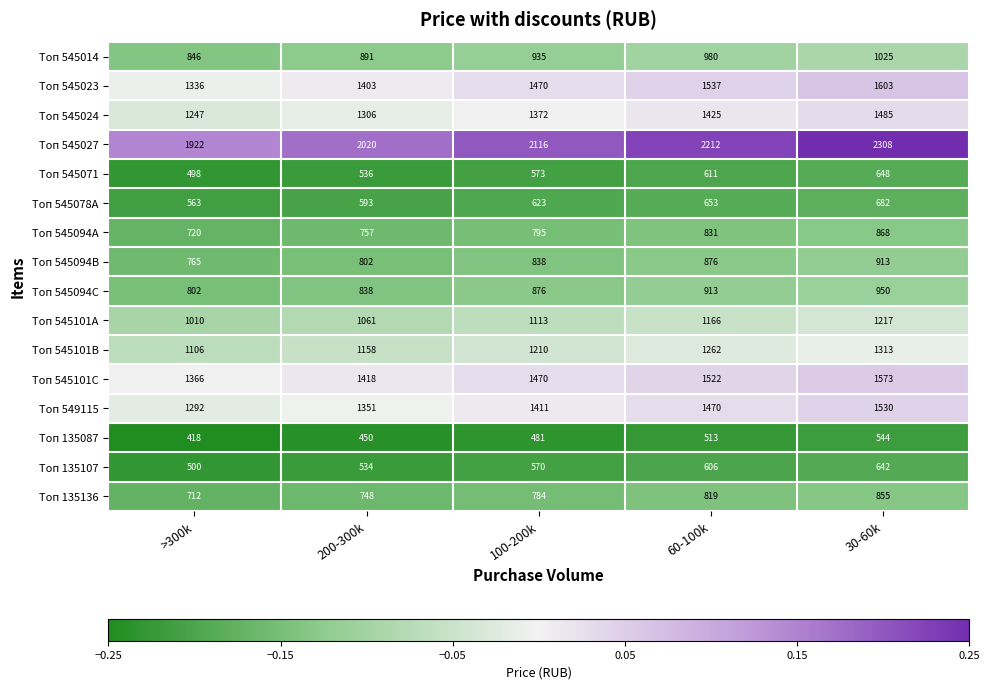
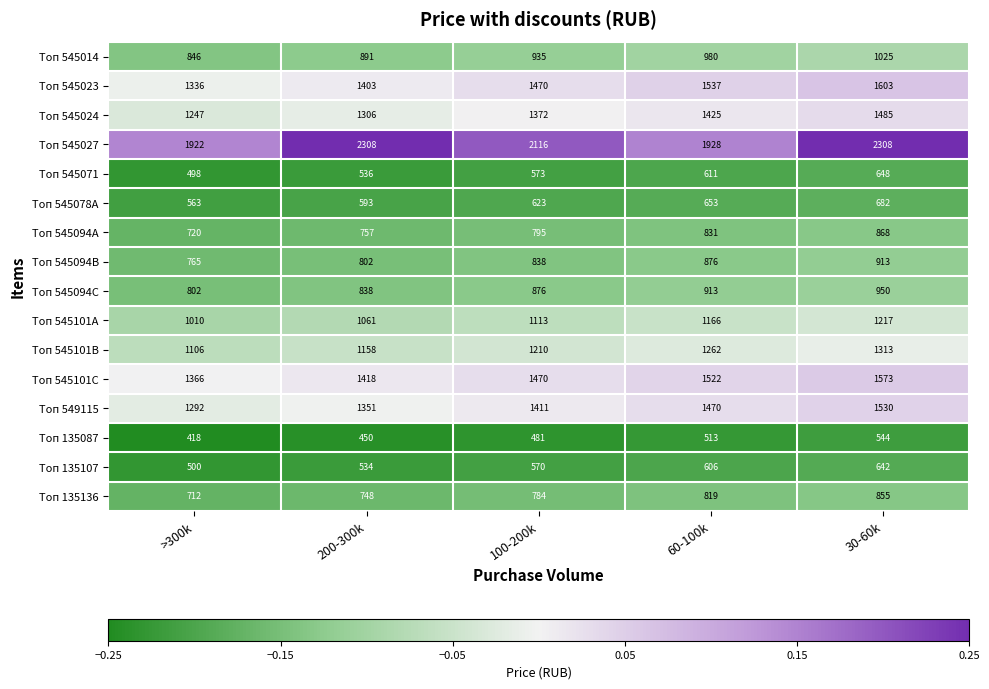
  {
    "Топ 545014": {
      ">300k": 846,
      "200-300k": 891,
      "100-200k": 935,
      "60-100k": 980,
      "30-60k": 1025
    },
    "Топ 545023": {
      ">300k": 1336,
      "200-300k": 1403,
      "100-200k": 1470,
      "60-100k": 1537,
      "30-60k": 1603
    },
    "Топ 545024": {
      ">300k": 1247,
      "200-300k": 1306,
      "100-200k": 1372,
      "60-100k": 1425,
      "30-60k": 1485
    },
    "Топ 545027": {
      ">300k": 1922,
-     "200-300k": 2020,
+     "200-300k": 2308,
      "100-200k": 2116,
-     "60-100k": 2212,
+     "60-100k": 1928,
      "30-60k": 2308
    },
    "Топ 545071": {
      ">300k": 498,
      "200-300k": 536,
      "100-200k": 573,
      "60-100k": 611,
      "30-60k": 648
    },
    "Топ 545078A": {
      ">300k": 563,
      "200-300k": 593,
      "100-200k": 623,
      "60-100k": 653,
      "30-60k": 682
    },
    "Топ 545094A": {
      ">300k": 720,
      "200-300k": 757,
      "100-200k": 795,
      "60-100k": 831,
      "30-60k": 868
    },
    "Топ 545094B": {
      ">300k": 765,
      "200-300k": 802,
      "100-200k": 838,
      "60-100k": 876,
      "30-60k": 913
    },
    "Топ 545094C": {
      ">300k": 802,
      "200-300k": 838,
      "100-200k": 876,
      "60-100k": 913,
      "30-60k": 950
    },
    "Топ 545101A": {
      ">300k": 1010,
      "200-300k": 1061,
      "100-200k": 1113,
      "60-100k": 1166,
      "30-60k": 1217
    },
    "Топ 545101B": {
      ">300k": 1106,
      "200-300k": 1158,
      "100-200k": 1210,
      "60-100k": 1262,
      "30-60k": 1313
    },
    "Топ 545101C": {
      ">300k": 1366,
      "200-300k": 1418,
      "100-200k": 1470,
      "60-100k": 1522,
      "30-60k": 1573
    },
    "Топ 549115": {
      ">300k": 1292,
      "200-300k": 1351,
      "100-200k": 1411,
      "60-100k": 1470,
      "30-60k": 1530
    },
    "Топ 135087": {
      ">300k": 418,
      "200-300k": 450,
      "100-200k": 481,
      "60-100k": 513,
      "30-60k": 544
    },
    "Топ 135107": {
      ">300k": 500,
      "200-300k": 534,
      "100-200k": 570,
      "60-100k": 606,
      "30-60k": 642
    },
    "Топ 135136": {
      ">300k": 712,
      "200-300k": 748,
      "100-200k": 784,
      "60-100k": 819,
      "30-60k": 855
    }
  }
